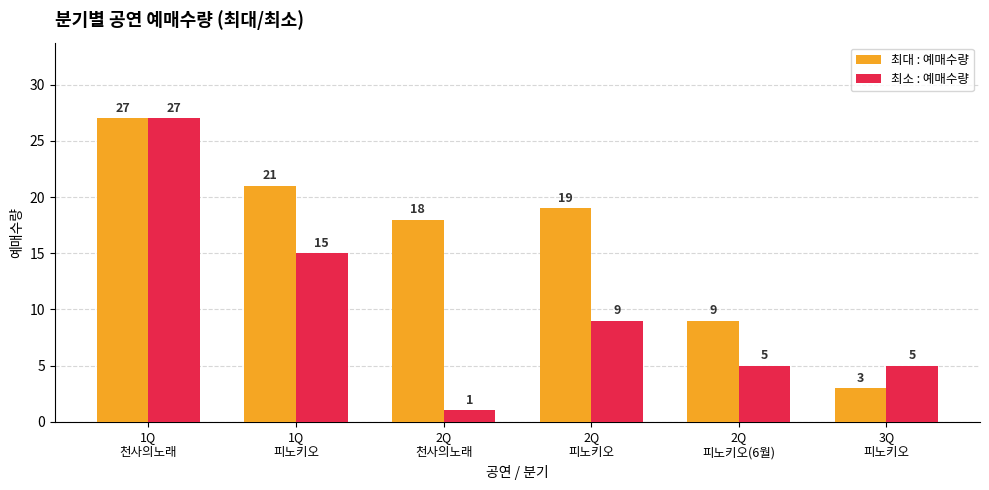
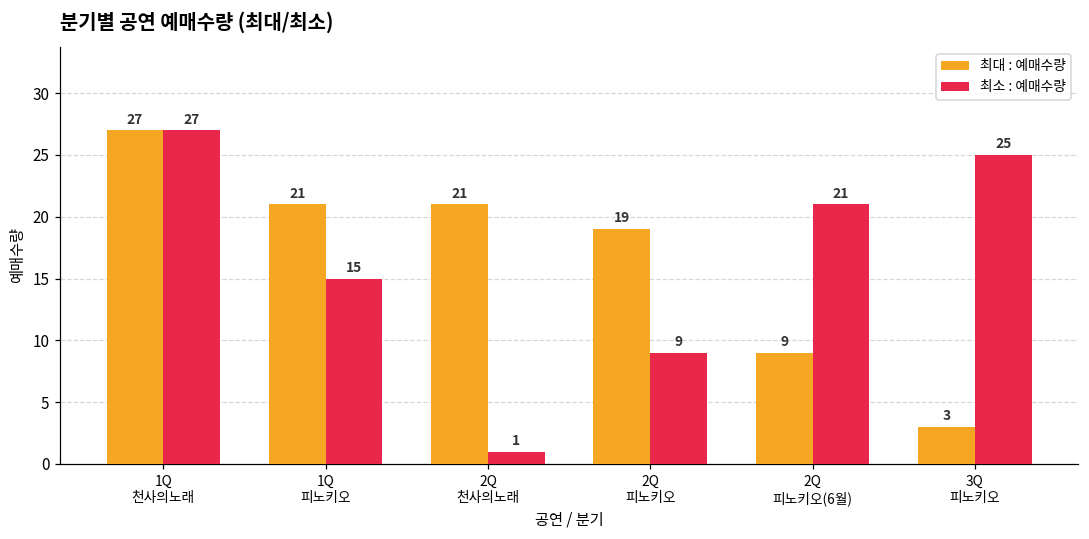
  {
    "최대 : 예매수량": {
      "1Q 천사의노래": 27,
      "1Q 피노키오": 21,
-     "2Q 천사의노래": 18,
+     "2Q 천사의노래": 21,
      "2Q 피노키오": 19,
      "2Q 피노키오(6월)": 9,
      "3Q 피노키오": 3
    },
    "최소 : 예매수량": {
      "1Q 천사의노래": 27,
      "1Q 피노키오": 15,
      "2Q 천사의노래": 1,
      "2Q 피노키오": 9,
-     "2Q 피노키오(6월)": 5,
-     "3Q 피노키오": 5
+     "2Q 피노키오(6월)": 21,
+     "3Q 피노키오": 25
    }
  }
